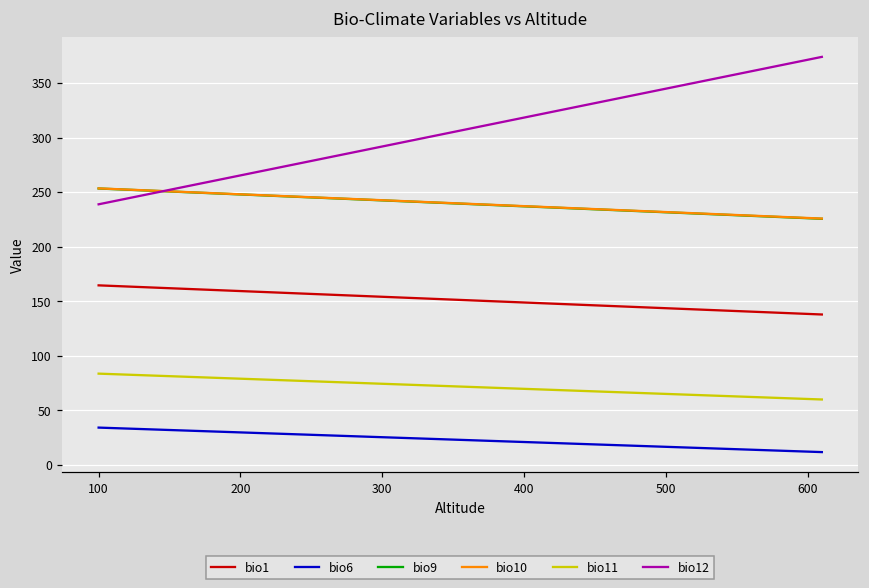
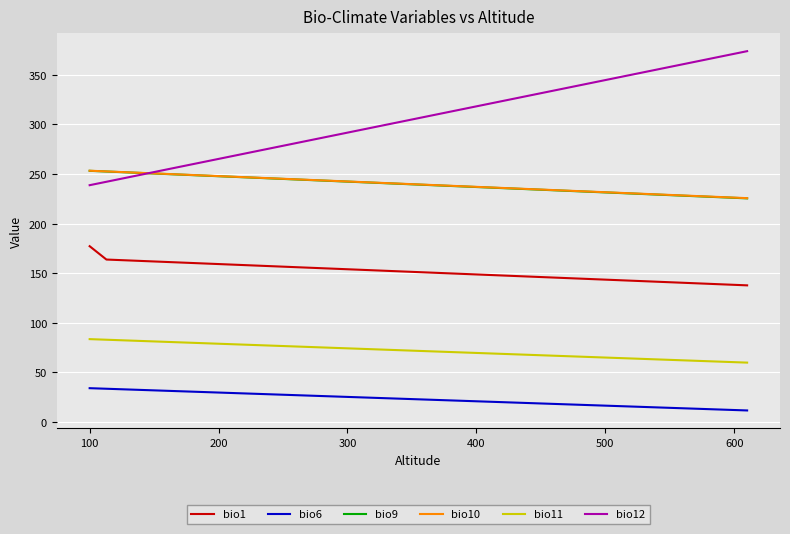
  {
    "bio1": {
-     "100": 160
+     "100": 180
    },
    "bio6": {
      "100": 30
    },
    "bio11": {
      "100": 80
    },
    "bio12": {
      "100": 240
    }
  }
